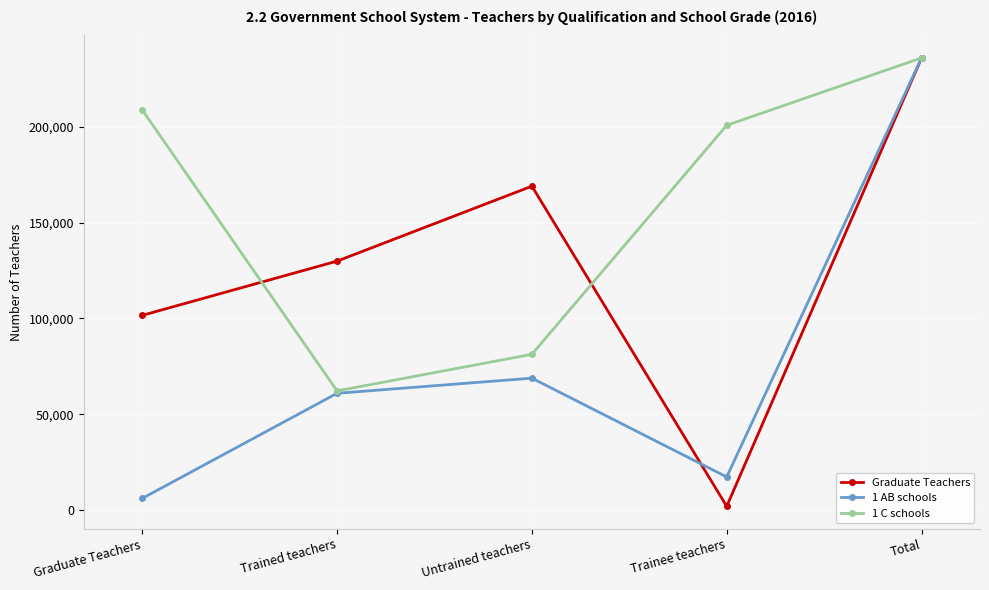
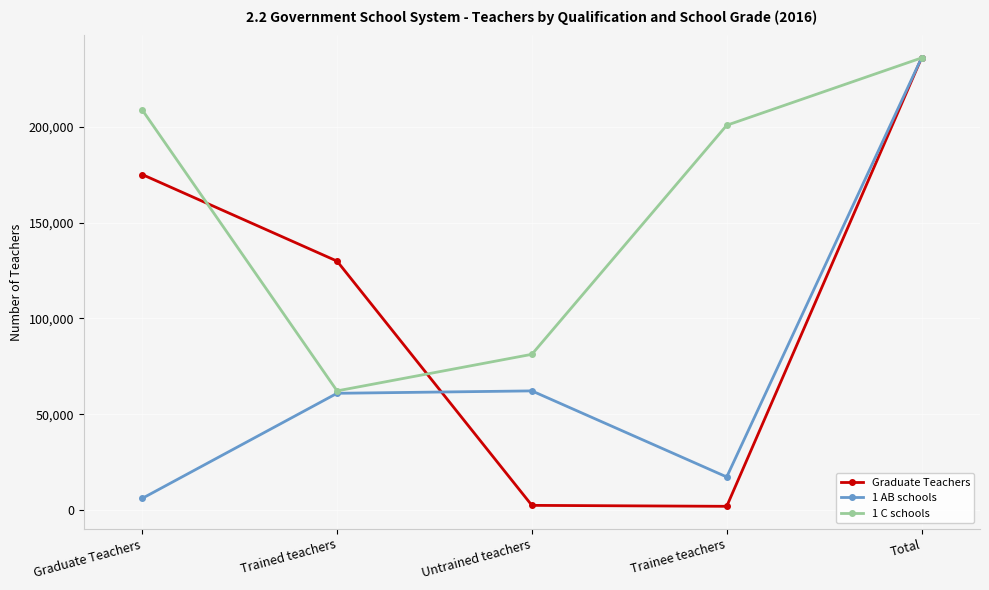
  {
    "Graduate Teachers": {
-     "Graduate Teachers": "102,000",
+     "Graduate Teachers": "175,000",
      "Trained teachers": "130,000",
-     "Untrained teachers": "169,000",
+     "Untrained teachers": "2,000",
      "Trainee teachers": "2,000"
    },
    "1 AB schools": {
      "Graduate Teachers": "6,000",
-     "Untrained teachers": "69,000",
+     "Untrained teachers": "62,000",
      "Trainee teachers": "17,000"
    },
    "1 C schools": {
      "Graduate Teachers": "209,000",
      "Untrained teachers": "81,000",
      "Trainee teachers": "201,000"
    }
  }
